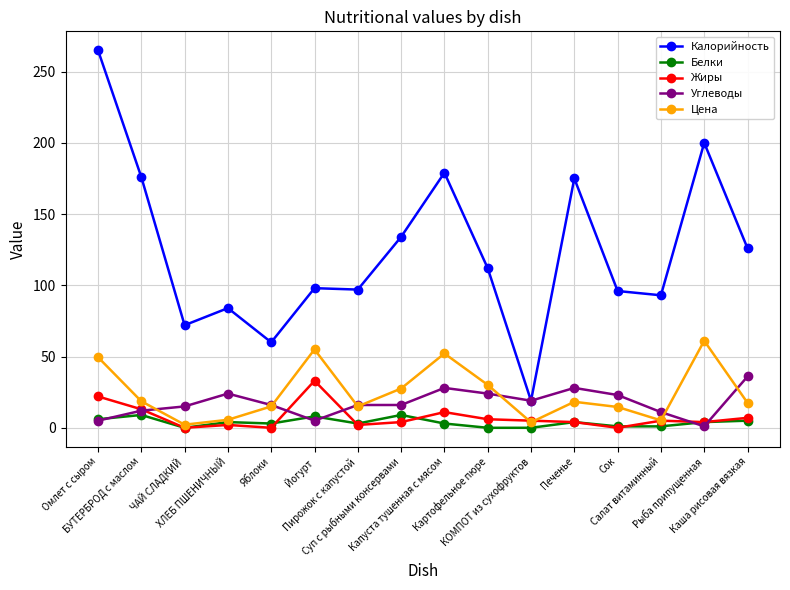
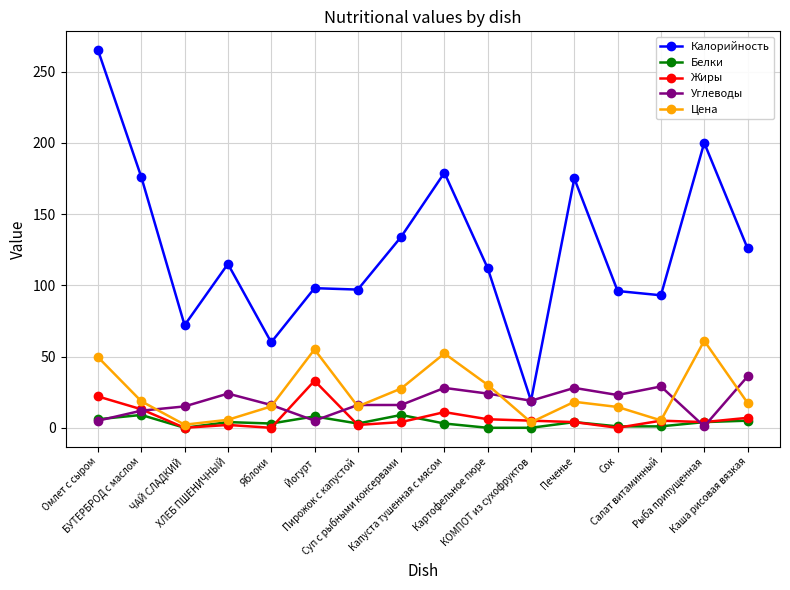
  {
    "Калорийность": {
      "Омлет с сыром": 265,
      "БУТЕРБРОД с маслом": 176,
      "ЧАЙ СЛАДКИЙ": 72,
-     "ХЛЕБ ПШЕНИЧНЫЙ": 84,
+     "ХЛЕБ ПШЕНИЧНЫЙ": 115,
      "Яблоки": 60,
      "Йогурт": 98,
      "Пирожок с капустой": 97,
      "Суп с рыбными консервами": 134,
      "Капуста тушенная с мясом": 179,
      "Картофельное пюре": 112,
      "Печенье": 175,
      "Сок": 96,
      "Салат витаминный": 93,
      "Рыба припущенная": 200,
      "Каша рисовая вязкая": 126
    },
    "Белки": {
      "БУТЕРБРОД с маслом": 9,
      "Яблоки": 3,
      "Йогурт": 8,
      "Суп с рыбными консервами": 9,
      "Капуста тушенная с мясом": 3,
      "Картофельное пюре": 0,
      "КОМПОТ из сухофруктов": 0,
      "Салат витаминный": 1,
      "Каша рисовая вязкая": 5
    },
    "Жиры": {
      "Омлет с сыром": 22,
      "ХЛЕБ ПШЕНИЧНЫЙ": 2,
      "Яблоки": 0,
      "Йогурт": 33,
      "Суп с рыбными консервами": 4,
      "Капуста тушенная с мясом": 11,
      "Картофельное пюре": 6,
      "Каша рисовая вязкая": 7
    },
    "Углеводы": {
      "ЧАЙ СЛАДКИЙ": 15,
      "ХЛЕБ ПШЕНИЧНЫЙ": 24,
      "Йогурт": 5,
      "Суп с рыбными консервами": 16,
      "Капуста тушенная с мясом": 28,
      "Картофельное пюре": 24,
      "Печенье": 28,
      "Сок": 23,
-     "Салат витаминный": 11,
+     "Салат витаминный": 29,
      "Рыба припущенная": 1,
      "Каша рисовая вязкая": 36
    },
    "Цена": {
      "Омлет с сыром": 50,
      "БУТЕРБРОД с маслом": 19,
      "ЧАЙ СЛАДКИЙ": 2,
      "Йогурт": 55,
      "Суп с рыбными консервами": 28,
      "Капуста тушенная с мясом": 52,
      "Картофельное пюре": 30,
      "Печенье": 18,
      "Сок": 15,
      "Рыба припущенная": 61,
      "Каша рисовая вязкая": 18
    }
  }
